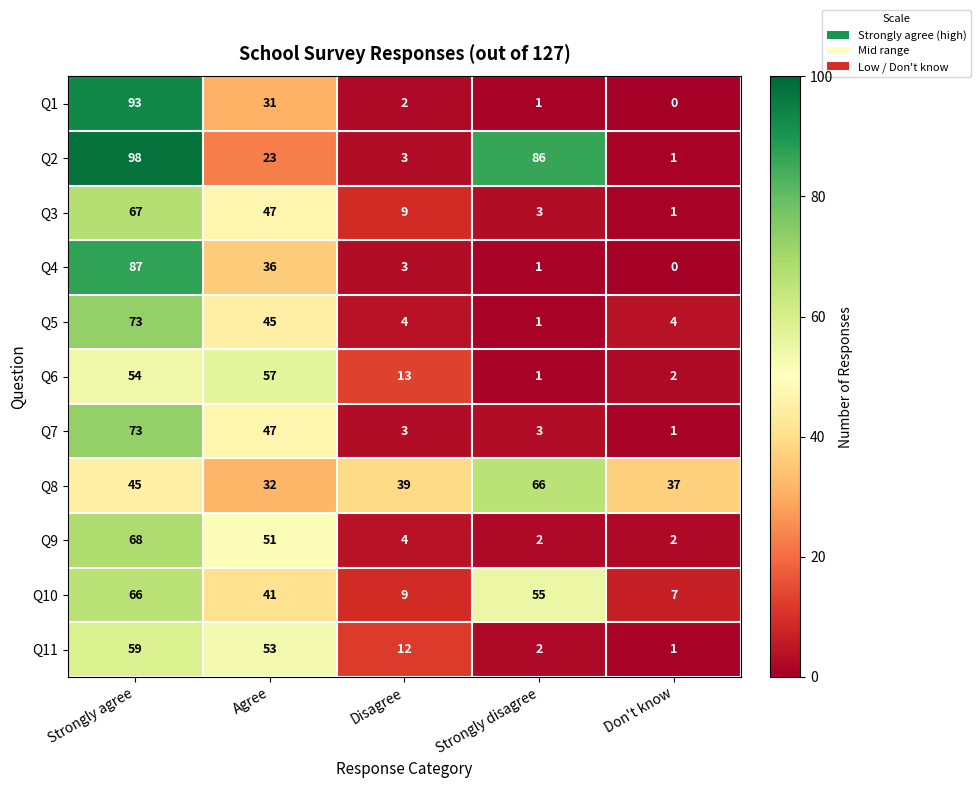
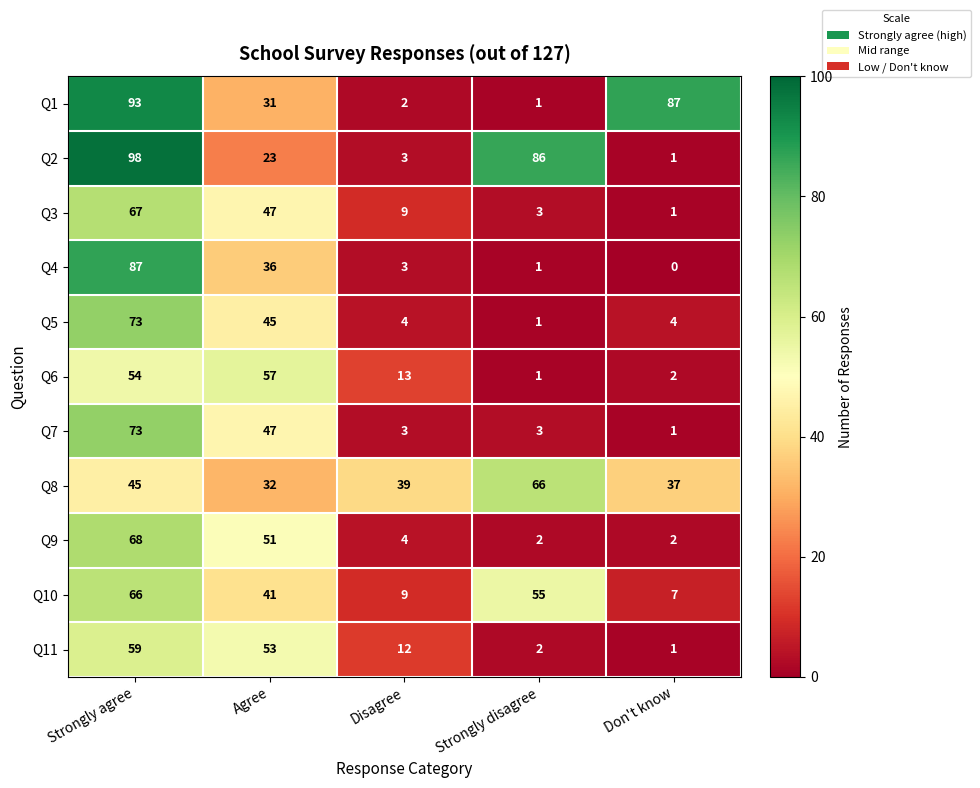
  {
    "Q1": {
      "Strongly agree": 93,
      "Agree": 31,
      "Disagree": 2,
      "Strongly disagree": 1,
-     "Don't know": 0
+     "Don't know": 87
    },
    "Q2": {
      "Strongly agree": 98,
      "Agree": 23,
      "Disagree": 3,
      "Strongly disagree": 86,
      "Don't know": 1
    },
    "Q3": {
      "Strongly agree": 67,
      "Agree": 47,
      "Disagree": 9,
      "Strongly disagree": 3,
      "Don't know": 1
    },
    "Q4": {
      "Strongly agree": 87,
      "Agree": 36,
      "Disagree": 3,
      "Strongly disagree": 1,
      "Don't know": 0
    },
    "Q5": {
      "Strongly agree": 73,
      "Agree": 45,
      "Disagree": 4,
      "Strongly disagree": 1,
      "Don't know": 4
    },
    "Q6": {
      "Strongly agree": 54,
      "Agree": 57,
      "Disagree": 13,
      "Strongly disagree": 1,
      "Don't know": 2
    },
    "Q7": {
      "Strongly agree": 73,
      "Agree": 47,
      "Disagree": 3,
      "Strongly disagree": 3,
      "Don't know": 1
    },
    "Q8": {
      "Strongly agree": 45,
      "Agree": 32,
      "Disagree": 39,
      "Strongly disagree": 66,
      "Don't know": 37
    },
    "Q9": {
      "Strongly agree": 68,
      "Agree": 51,
      "Disagree": 4,
      "Strongly disagree": 2,
      "Don't know": 2
    },
    "Q10": {
      "Strongly agree": 66,
      "Agree": 41,
      "Disagree": 9,
      "Strongly disagree": 55,
      "Don't know": 7
    },
    "Q11": {
      "Strongly agree": 59,
      "Agree": 53,
      "Disagree": 12,
      "Strongly disagree": 2,
      "Don't know": 1
    }
  }
